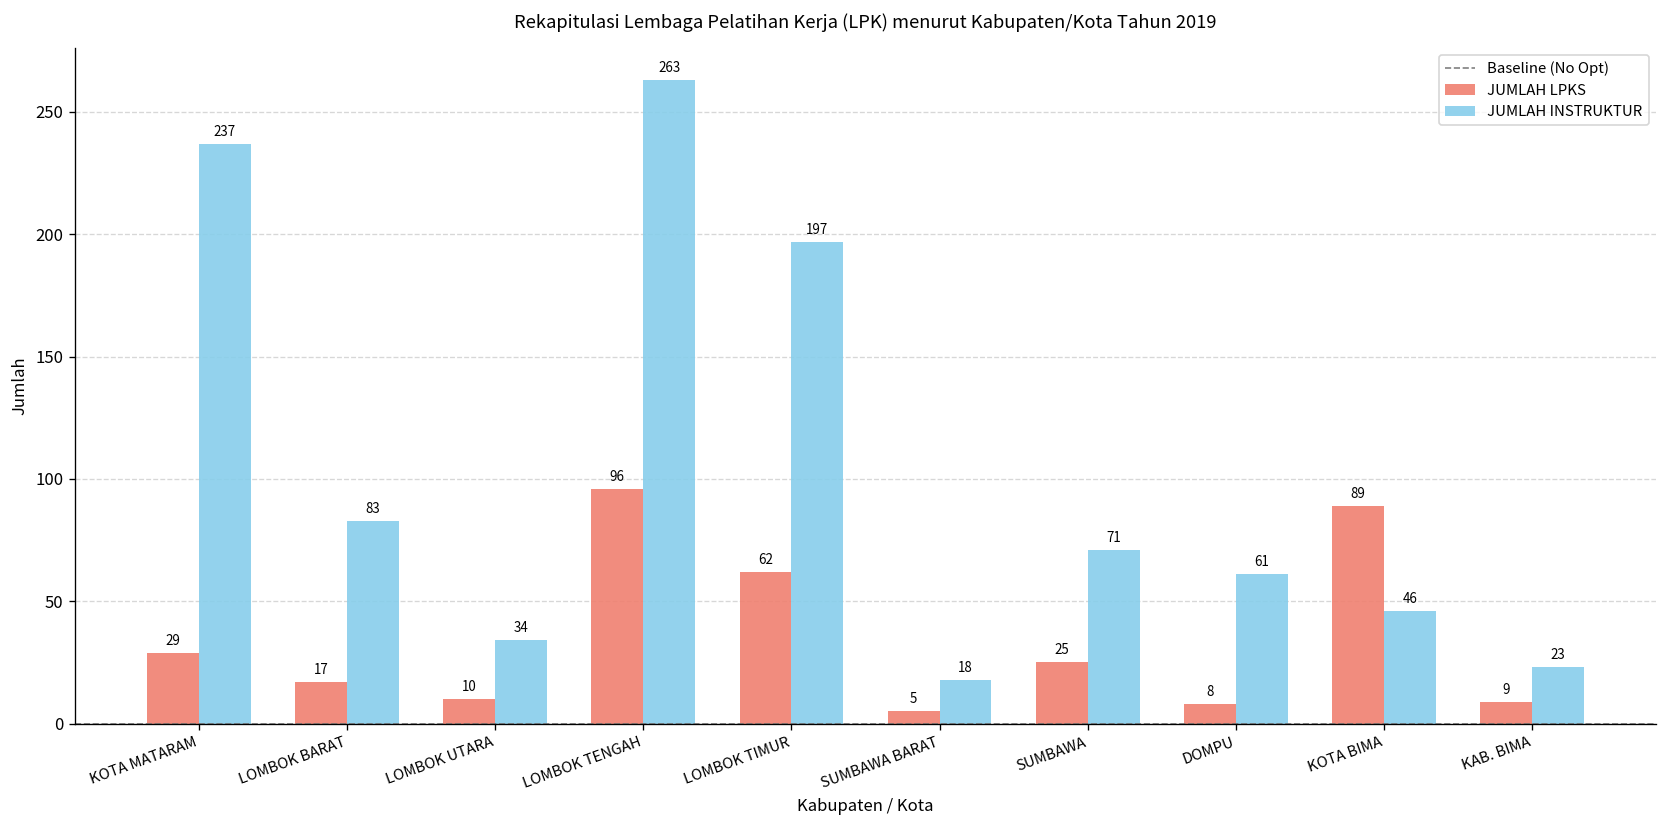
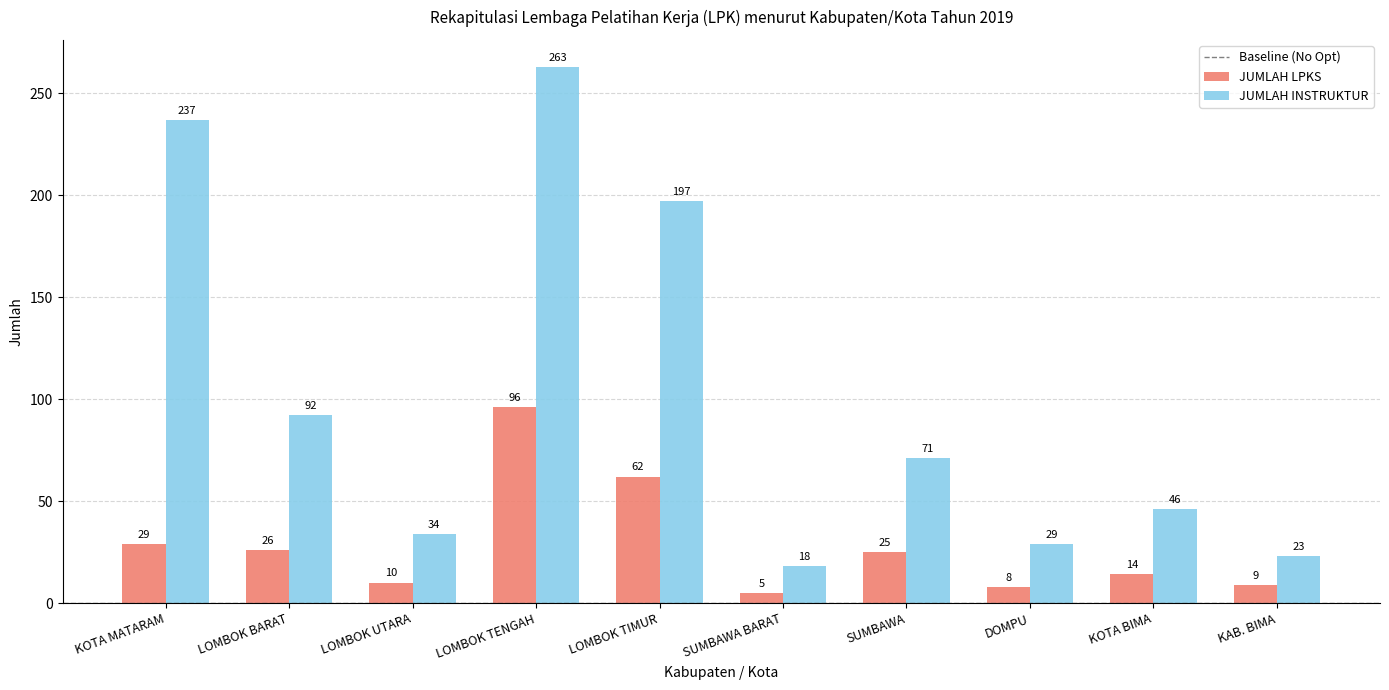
  {
    "JUMLAH LPKS": {
      "KOTA MATARAM": 29,
-     "LOMBOK BARAT": 17,
+     "LOMBOK BARAT": 26,
      "LOMBOK UTARA": 10,
      "LOMBOK TENGAH": 96,
      "LOMBOK TIMUR": 62,
      "SUMBAWA BARAT": 5,
      "SUMBAWA": 25,
      "DOMPU": 8,
-     "KOTA BIMA": 89,
+     "KOTA BIMA": 14,
      "KAB. BIMA": 9
    },
    "JUMLAH INSTRUKTUR": {
      "KOTA MATARAM": 237,
-     "LOMBOK BARAT": 83,
+     "LOMBOK BARAT": 92,
      "LOMBOK UTARA": 34,
      "LOMBOK TENGAH": 263,
      "LOMBOK TIMUR": 197,
      "SUMBAWA BARAT": 18,
      "SUMBAWA": 71,
-     "DOMPU": 61,
+     "DOMPU": 29,
      "KOTA BIMA": 46,
      "KAB. BIMA": 23
    }
  }
